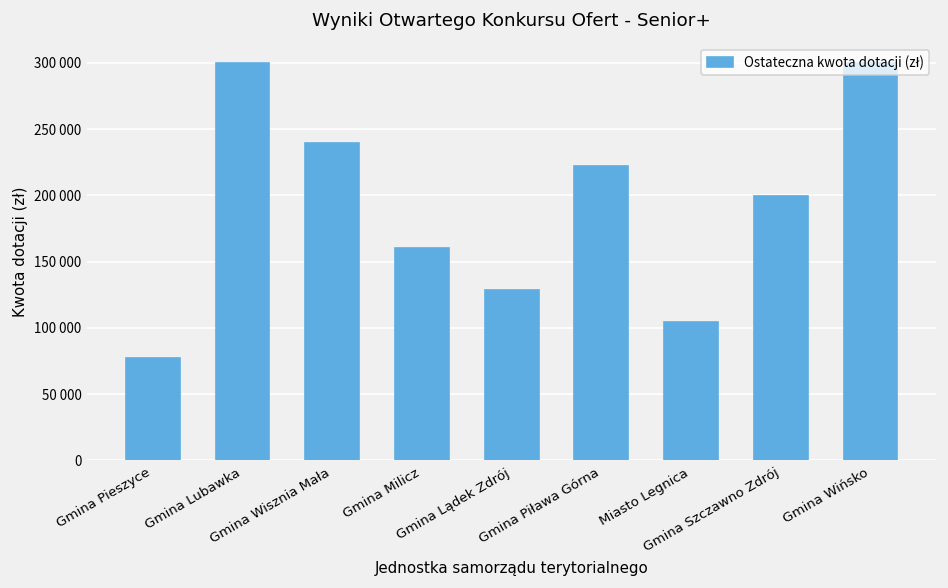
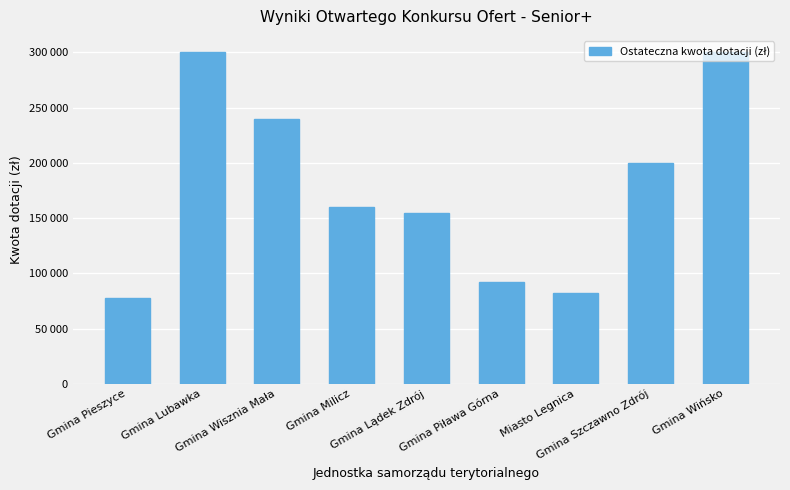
  {
    "Gmina Pieszyce": 77000,
    "Gmina Lubawka": 300000,
    "Gmina Wisznia Mała": 240000,
    "Gmina Milicz": 160000,
-   "Gmina Lądek Zdrój": 129000,
-   "Gmina Piława Górna": 222000,
-   "Miasto Legnica": 104000,
+   "Gmina Lądek Zdrój": 155000,
+   "Gmina Piława Górna": 92000,
+   "Miasto Legnica": 82000,
    "Gmina Szczawno Zdrój": 200000
  }
